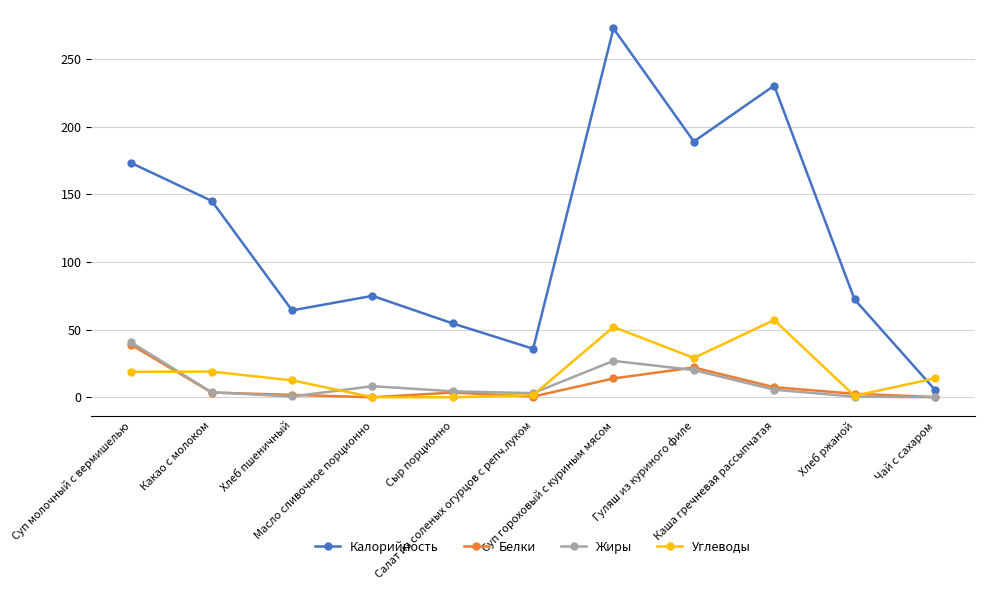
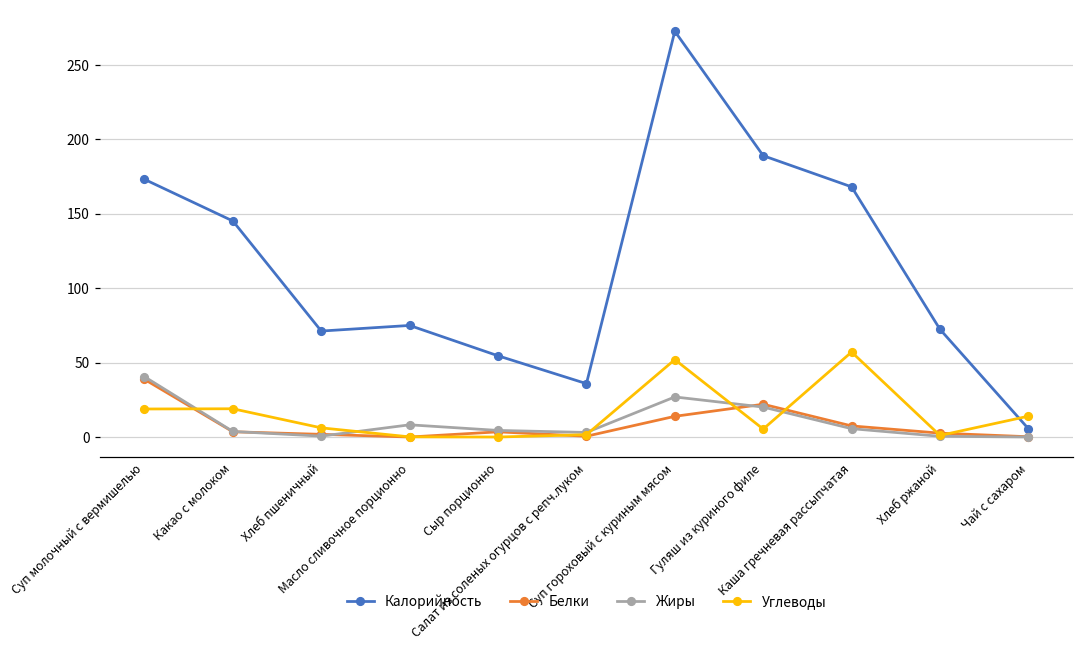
  {
    "Калорийность": {
      "Суп молочный с вермишелью": 173,
      "Какао с молоком": 145,
-     "Хлеб пшеничный": 64,
+     "Хлеб пшеничный": 71,
      "Масло сливочное порционно": 75,
      "Сыр порционно": 55,
      "Салат из соленых огурцов с репч.луком": 36,
      "Суп гороховый с куриным мясом": 273,
      "Гуляш из куриного филе": 189,
-     "Каша гречневая рассыпчатая": 230,
+     "Каша гречневая рассыпчатая": 168,
      "Хлеб ржаной": 72,
      "Чай с сахаром": 6
    },
    "Белки": {
      "Суп гороховый с куриным мясом": 14,
      "Гуляш из куриного филе": 22
    },
    "Жиры": {
      "Масло сливочное порционно": 8,
      "Суп гороховый с куриным мясом": 27,
      "Гуляш из куриного филе": 20
    },
    "Углеводы": {
      "Суп молочный с вермишелью": 19,
      "Какао с молоком": 19,
-     "Хлеб пшеничный": 13,
+     "Хлеб пшеничный": 6,
      "Сыр порционно": 0,
      "Суп гороховый с куриным мясом": 52,
-     "Гуляш из куриного филе": 29,
+     "Гуляш из куриного филе": 5,
      "Каша гречневая рассыпчатая": 57,
      "Чай с сахаром": 14
    }
  }
